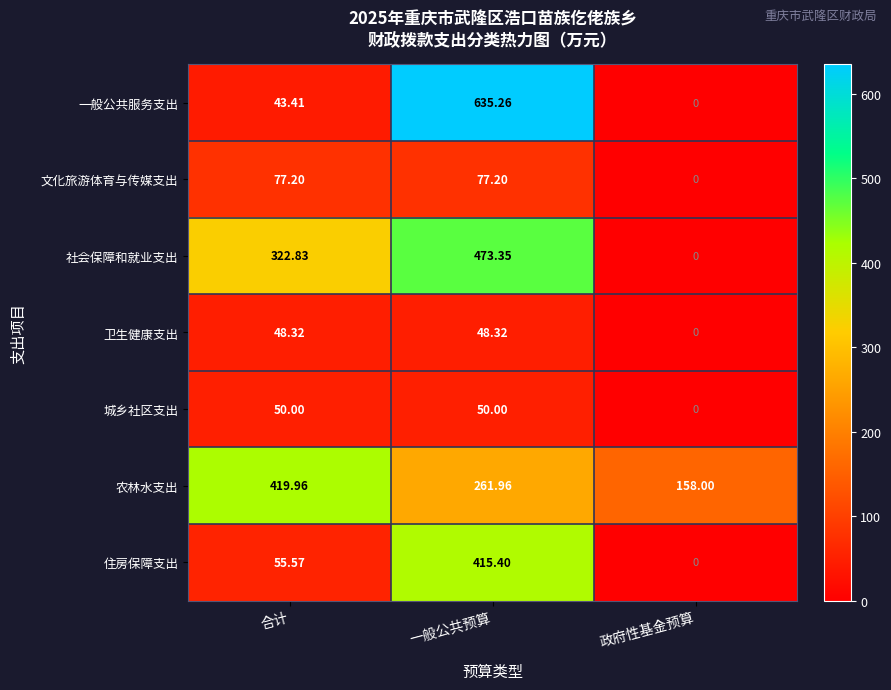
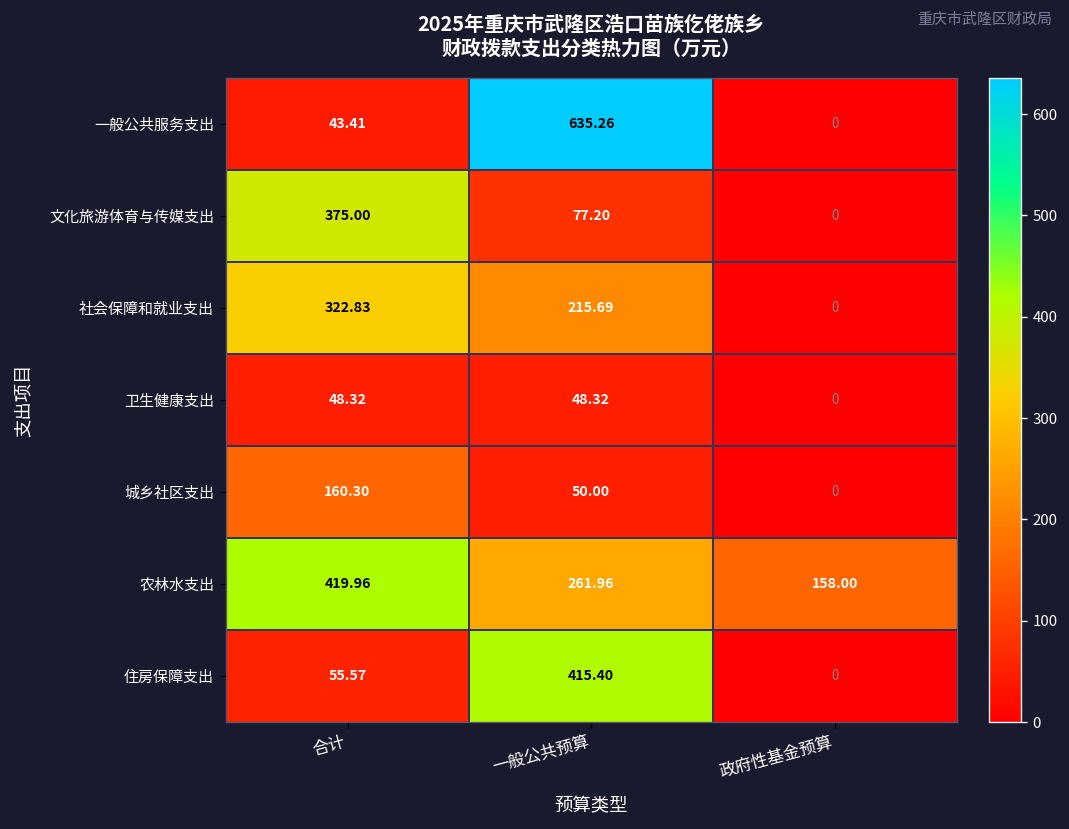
  {
    "一般公共服务支出": {
      "合计": 43.41,
      "一般公共预算": 635.26,
      "政府性基金预算": 0
    },
    "文化旅游体育与传媒支出": {
-     "合计": 77.20,
+     "合计": 375.00,
      "一般公共预算": 77.20,
      "政府性基金预算": 0
    },
    "社会保障和就业支出": {
      "合计": 322.83,
-     "一般公共预算": 473.35,
+     "一般公共预算": 215.69,
      "政府性基金预算": 0
    },
    "卫生健康支出": {
      "合计": 48.32,
      "一般公共预算": 48.32,
      "政府性基金预算": 0
    },
    "城乡社区支出": {
-     "合计": 50.00,
+     "合计": 160.30,
      "一般公共预算": 50.00,
      "政府性基金预算": 0
    },
    "农林水支出": {
      "合计": 419.96,
      "一般公共预算": 261.96,
      "政府性基金预算": 158.00
    },
    "住房保障支出": {
      "合计": 55.57,
      "一般公共预算": 415.40,
      "政府性基金预算": 0
    }
  }
